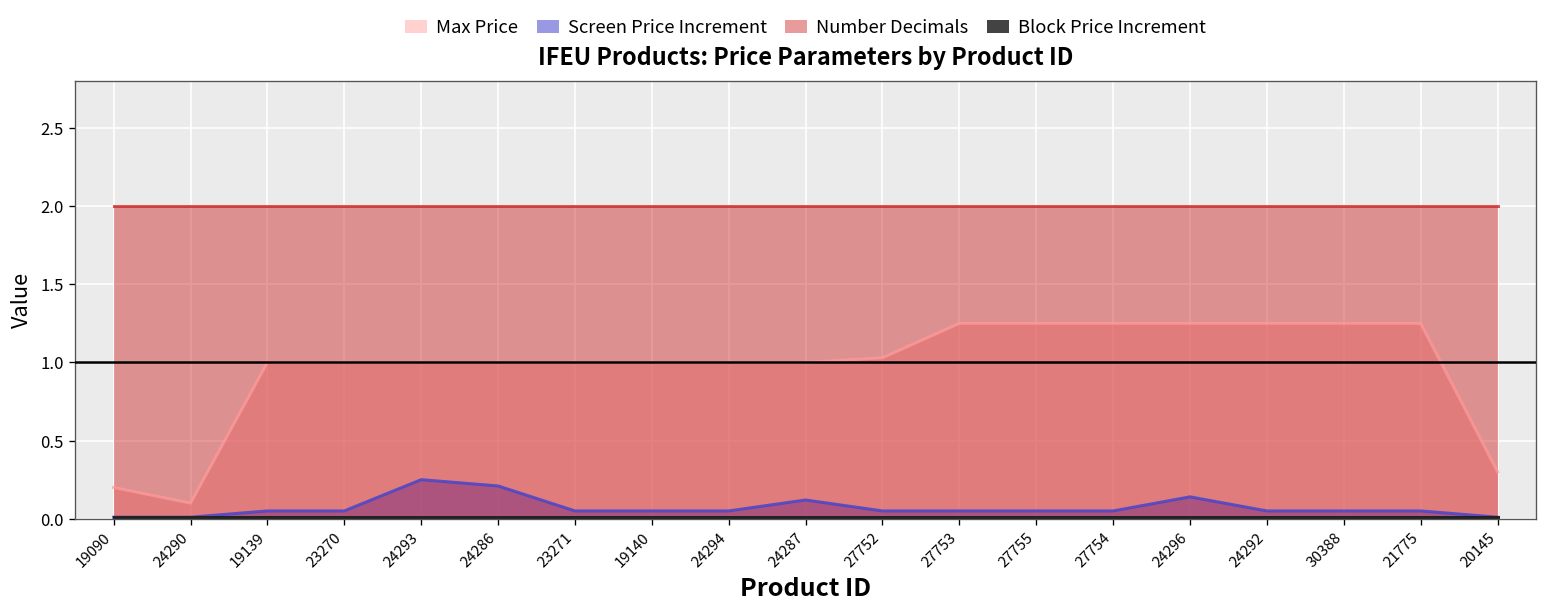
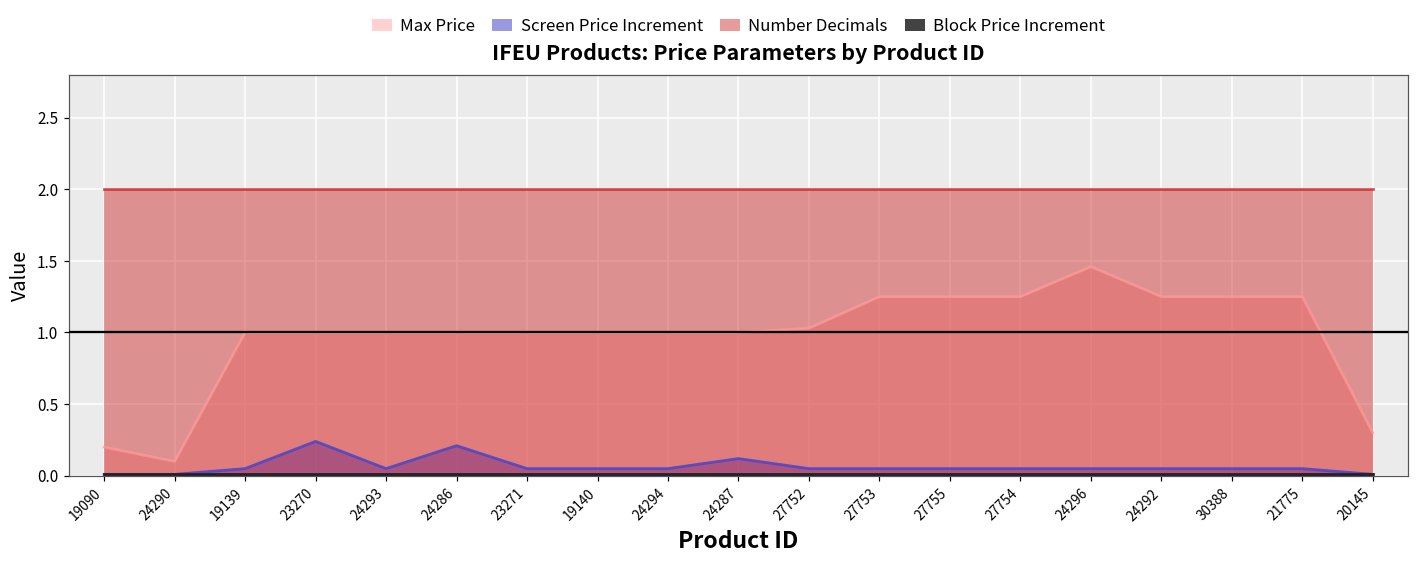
  {
    "Max Price": {
      "19090": 0.20,
      "24290": 0.10,
      "19139": 1.00,
      "23270": 1.00,
      "24293": 1.00,
      "24286": 1.00,
      "23271": 1.00,
      "19140": 1.00,
      "24294": 1.00,
      "24287": 1.00,
      "27752": 1.03,
      "27753": 1.25,
      "27755": 1.25,
      "27754": 1.25,
-     "24296": 1.25,
+     "24296": 1.46,
      "24292": 1.25,
      "30388": 1.25,
      "21775": 1.25,
      "20145": 0.30
    },
    "Screen Price Increment": {
      "19139": 0.05,
-     "23270": 0.05,
-     "24293": 0.25,
+     "23270": 0.24,
+     "24293": 0.05,
      "24286": 0.21,
      "23271": 0.05,
      "19140": 0.05,
      "24294": 0.05,
      "24287": 0.12,
      "27752": 0.05,
      "27753": 0.05,
      "27755": 0.05,
      "27754": 0.05,
-     "24296": 0.14,
+     "24296": 0.05,
      "24292": 0.05,
      "30388": 0.05,
      "21775": 0.05
    },
    "Number Decimals": {
      "19090": 2.00,
      "24290": 2.00,
      "19139": 2.00,
      "23270": 2.00,
      "24293": 2.00,
      "24286": 2.00,
      "23271": 2.00,
      "19140": 2.00,
      "24294": 2.00,
      "24287": 2.00,
      "27752": 2.00,
      "27753": 2.00,
      "27755": 2.00,
      "27754": 2.00,
      "24296": 2.00,
      "24292": 2.00,
      "30388": 2.00,
      "21775": 2.00,
      "20145": 2.00
    },
    "Block Price Increment": {
      "19139": 0.01,
      "23270": 0.01,
      "24293": 0.01,
      "24286": 0.01,
      "23271": 0.01,
      "19140": 0.01,
      "24294": 0.01,
      "24287": 0.01,
      "27752": 0.01,
      "27753": 0.01,
      "27755": 0.01,
      "27754": 0.01,
      "24296": 0.01,
      "24292": 0.01,
      "30388": 0.01,
      "21775": 0.01
    }
  }
